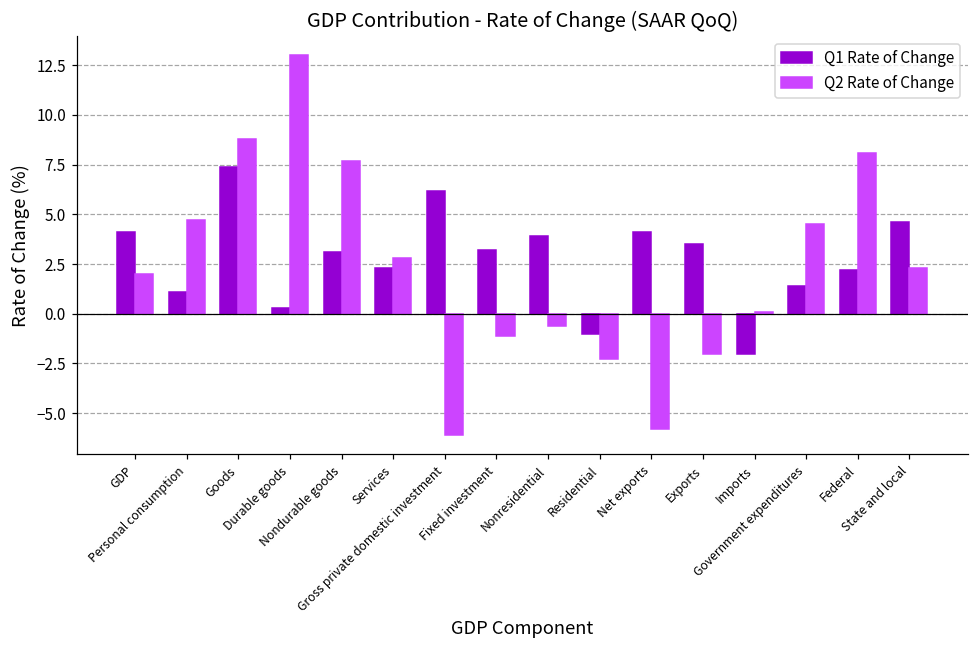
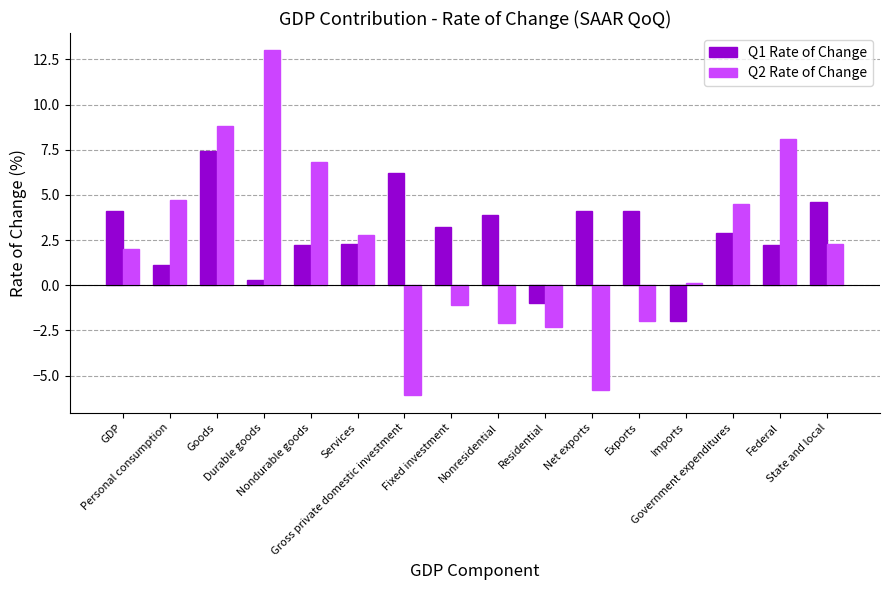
  {
    "Q1 Rate of Change": {
      "GDP": 4.1,
      "Personal consumption": 1.1,
      "Goods": 7.4,
      "Durable goods": 0.3,
-     "Nondurable goods": 3.1,
+     "Nondurable goods": 2.2,
      "Services": 2.3,
      "Gross private domestic investment": 6.2,
      "Fixed investment": 3.2,
      "Nonresidential": 3.9,
      "Residential": -1.0,
      "Net exports": 4.1,
-     "Exports": 3.5,
+     "Exports": 4.1,
      "Imports": -2.0,
-     "Government expenditures": 1.4,
+     "Government expenditures": 2.9,
      "Federal": 2.2,
      "State and local": 4.6
    },
    "Q2 Rate of Change": {
      "GDP": 2.0,
      "Personal consumption": 4.7,
      "Goods": 8.8,
      "Durable goods": 13.0,
-     "Nondurable goods": 7.7,
+     "Nondurable goods": 6.8,
      "Services": 2.8,
      "Gross private domestic investment": -6.1,
      "Fixed investment": -1.1,
-     "Nonresidential": -0.6,
+     "Nonresidential": -2.1,
      "Residential": -2.3,
      "Net exports": -5.8,
      "Exports": -2.0,
      "Government expenditures": 4.5,
      "Federal": 8.1,
      "State and local": 2.3
    }
  }
